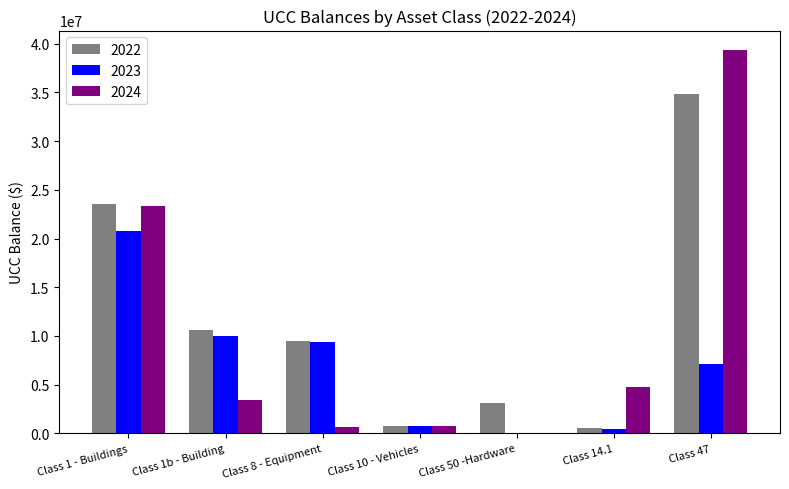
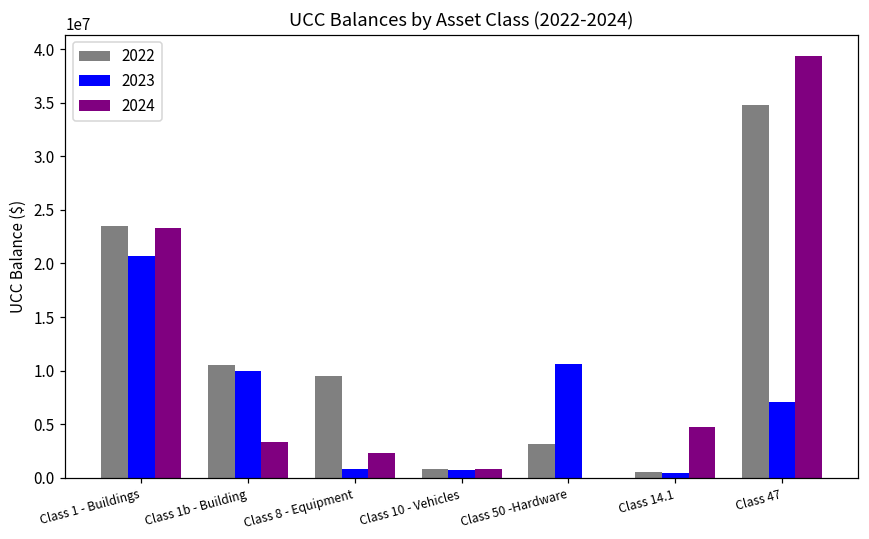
  {
    "2022": {
      "Class 1 - Buildings": 24000000,
      "Class 1b - Building": 11000000,
      "Class 8 - Equipment": 9000000,
      "Class 10 - Vehicles": 1000000,
      "Class 50 -Hardware": 3000000,
      "Class 14.1": 1000000,
      "Class 47": 35000000
    },
    "2023": {
      "Class 1 - Buildings": 21000000,
      "Class 1b - Building": 10000000,
-     "Class 8 - Equipment": 9000000,
+     "Class 8 - Equipment": 1000000,
      "Class 10 - Vehicles": 1000000,
-     "Class 50 -Hardware": 0,
+     "Class 50 -Hardware": 11000000,
      "Class 14.1": 0,
      "Class 47": 7000000
    },
    "2024": {
      "Class 1 - Buildings": 23000000,
      "Class 1b - Building": 3000000,
-     "Class 8 - Equipment": 1000000,
+     "Class 8 - Equipment": 2000000,
      "Class 10 - Vehicles": 1000000,
      "Class 14.1": 5000000,
      "Class 47": 39000000
    }
  }
